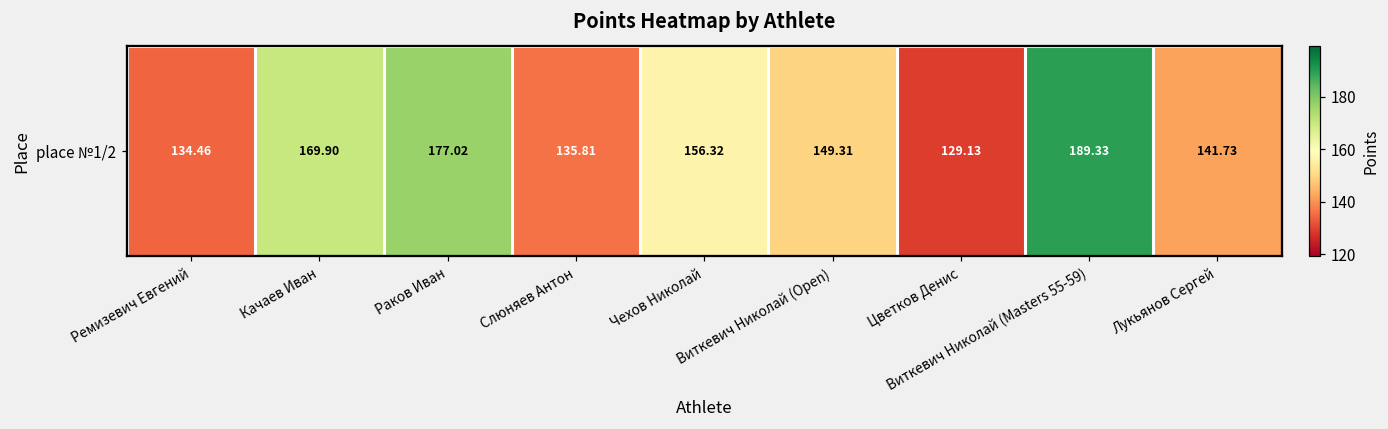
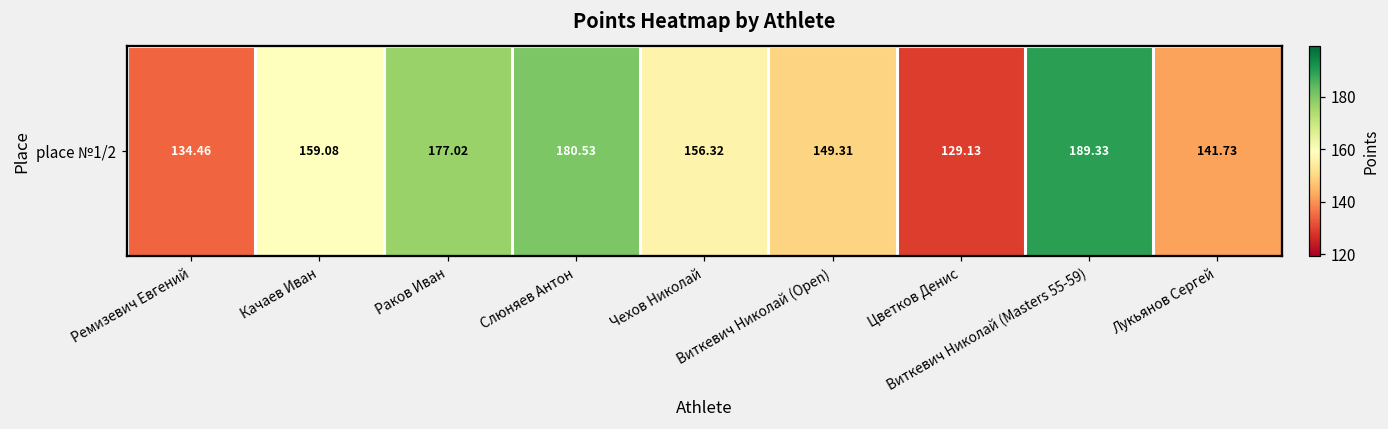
  {
    "place №1/2": {
      "Ремизевич Евгений": 134.46,
-     "Качаев Иван": 169.90,
+     "Качаев Иван": 159.08,
      "Раков Иван": 177.02,
-     "Слюняев Антон": 135.81,
+     "Слюняев Антон": 180.53,
      "Чехов Николай": 156.32,
      "Виткевич Николай (Open)": 149.31,
      "Цветков Денис": 129.13,
      "Виткевич Николай (Masters 55-59)": 189.33,
      "Лукьянов Сергей": 141.73
    }
  }
